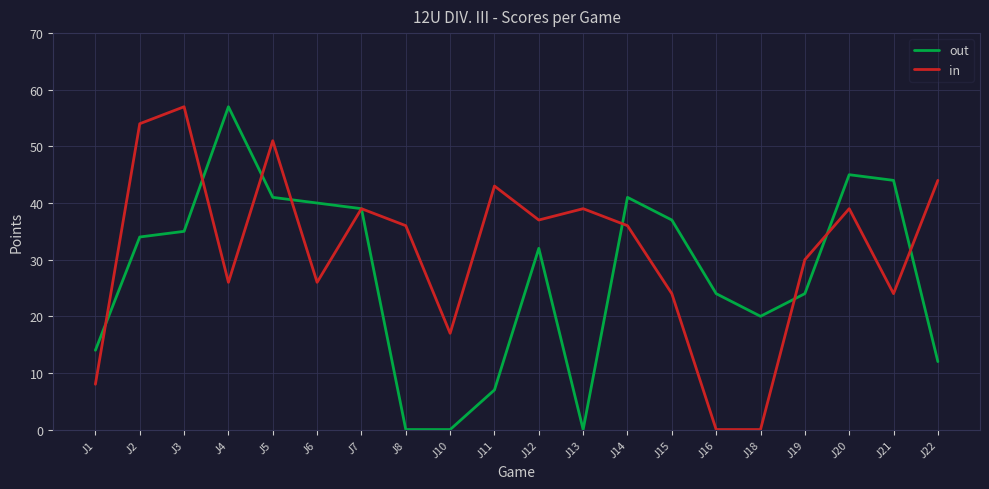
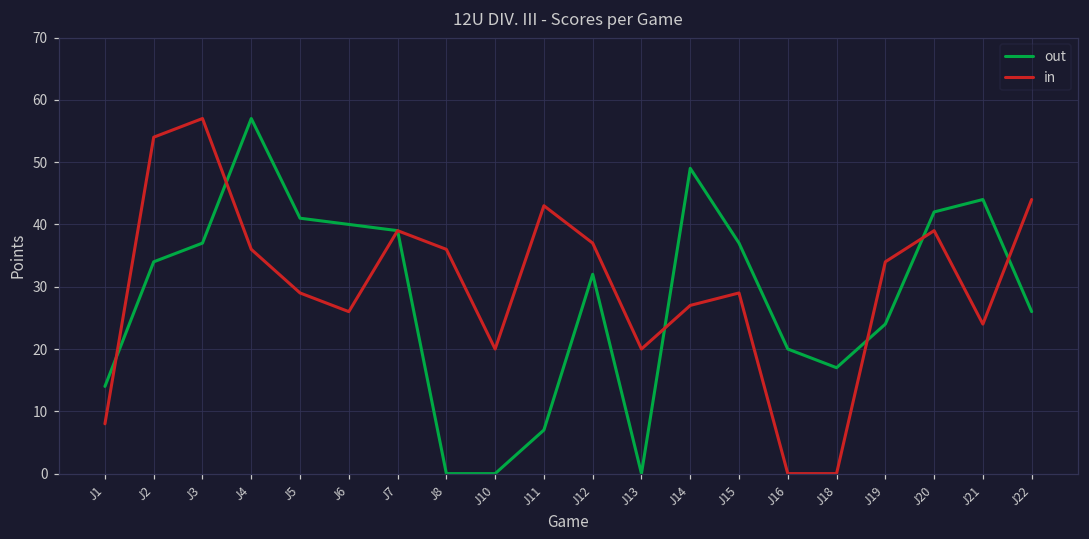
  {
    "out": {
      "J1": 14,
      "J2": 34,
-     "J3": 35,
+     "J3": 37,
      "J4": 57,
      "J5": 41,
      "J6": 40,
      "J8": 0,
      "J10": 0,
      "J11": 7,
      "J12": 32,
      "J13": 0,
-     "J14": 41,
+     "J14": 49,
      "J15": 37,
-     "J16": 24,
-     "J18": 20,
+     "J16": 20,
+     "J18": 17,
      "J19": 24,
-     "J20": 45,
+     "J20": 42,
      "J21": 44,
-     "J22": 12
+     "J22": 26
    },
    "in": {
      "J1": 8,
      "J2": 54,
      "J3": 57,
-     "J4": 26,
-     "J5": 51,
+     "J4": 36,
+     "J5": 29,
      "J6": 26,
      "J8": 36,
-     "J10": 17,
+     "J10": 20,
      "J11": 43,
      "J12": 37,
-     "J13": 39,
-     "J14": 36,
-     "J15": 24,
+     "J13": 20,
+     "J14": 27,
+     "J15": 29,
      "J16": 0,
      "J18": 0,
-     "J19": 30,
+     "J19": 34,
      "J20": 39,
      "J21": 24,
      "J22": 44
    }
  }
